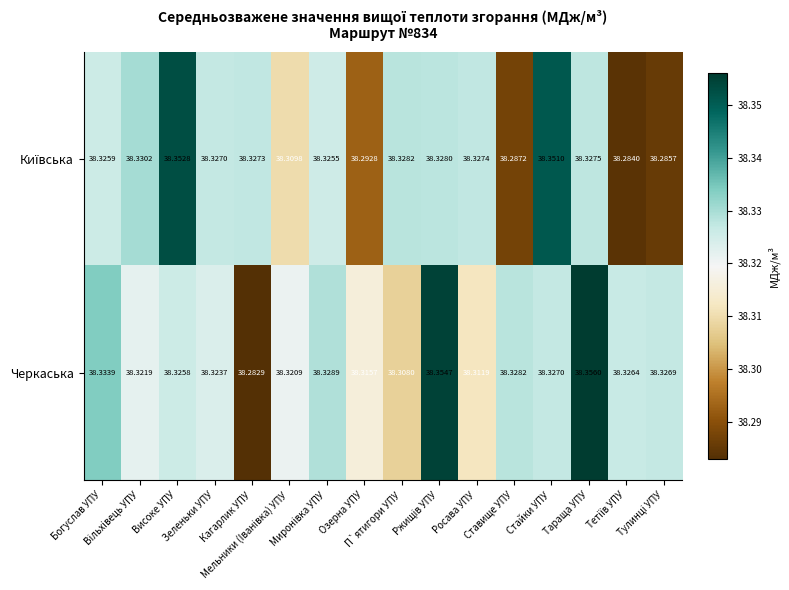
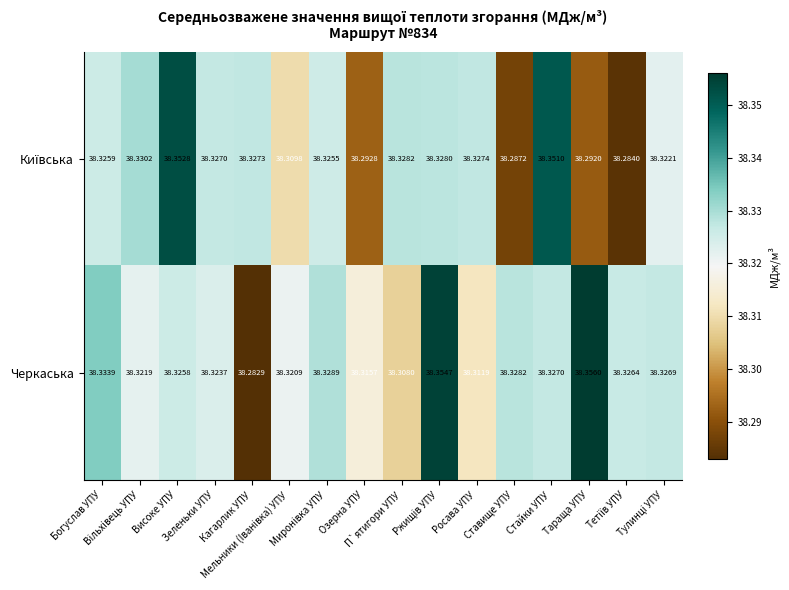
  {
    "Київська": {
      "Богуслав УПУ": 38.3259,
      "Вільхівець УПУ": 38.3302,
      "Високе УПУ": 38.3528,
      "Зеленьки УПУ": 38.3270,
      "Кагарлик УПУ": 38.3273,
      "Мельники (Іванівка) УПУ": 38.3098,
      "Миронівка УПУ": 38.3255,
      "Озерна УПУ": 38.2928,
      "П`ятигори УПУ": 38.3282,
      "Ржищів УПУ": 38.3280,
      "Росава УПУ": 38.3274,
      "Ставище УПУ": 38.2872,
      "Стайки УПУ": 38.3510,
-     "Тараща УПУ": 38.3275,
+     "Тараща УПУ": 38.2920,
      "Тетіїв УПУ": 38.2840,
-     "Тулинці УПУ": 38.2857
+     "Тулинці УПУ": 38.3221
    },
    "Черкаська": {
      "Богуслав УПУ": 38.3339,
      "Вільхівець УПУ": 38.3219,
      "Високе УПУ": 38.3258,
      "Зеленьки УПУ": 38.3237,
      "Кагарлик УПУ": 38.2829,
      "Мельники (Іванівка) УПУ": 38.3209,
      "Миронівка УПУ": 38.3289,
      "П`ятигори УПУ": 38.3080,
      "Ржищів УПУ": 38.3547,
      "Росава УПУ": 38.3119,
      "Ставище УПУ": 38.3282,
      "Стайки УПУ": 38.3270,
      "Тараща УПУ": 38.3560,
      "Тетіїв УПУ": 38.3264,
      "Тулинці УПУ": 38.3269
    }
  }
